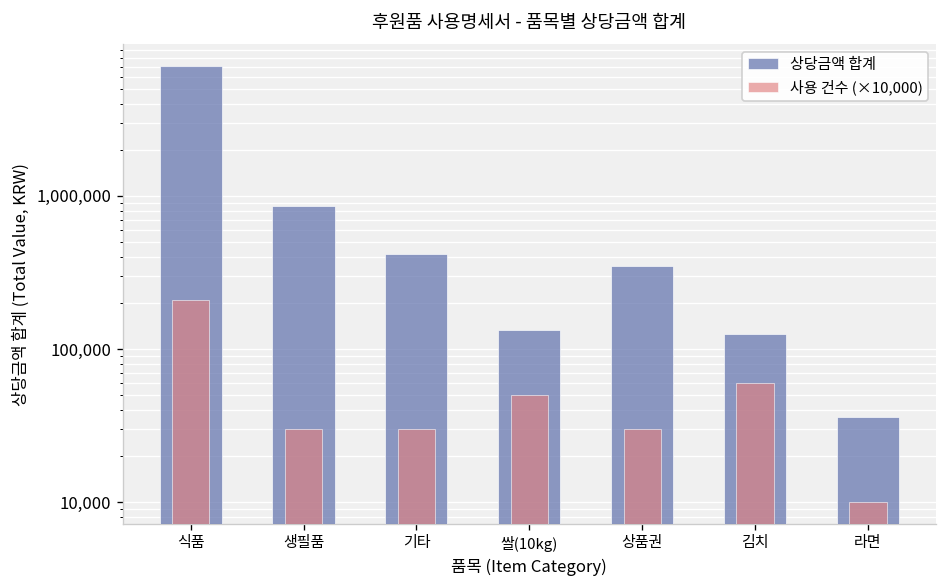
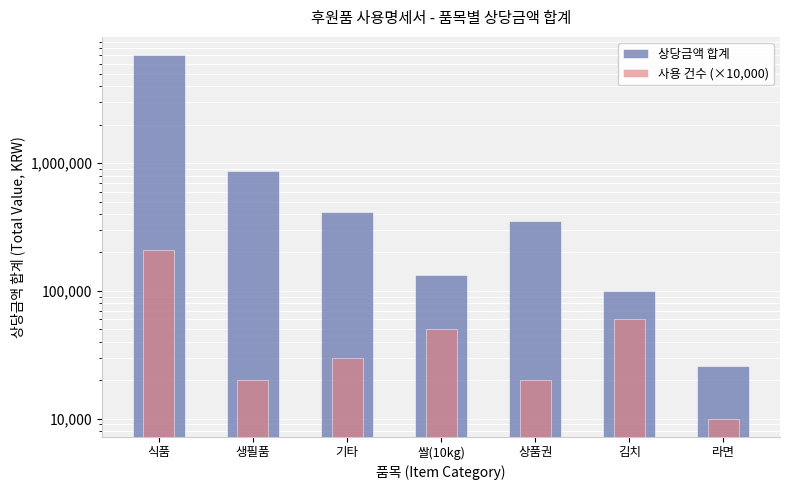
  {
    "상당금액 합계": {
      "식품": "7,000,000",
      "생필품": "900,000",
      "기타": "420,000",
      "쌀(10kg)": "130,000",
      "상품권": "350,000",
-     "김치": "130,000",
-     "라면": "36,000"
+     "김치": "100,000",
+     "라면": "26,000"
    },
    "사용 건수 (×10,000)": {
-     "생필품": "30,000",
-     "상품권": "30,000"
+     "생필품": "20,000",
+     "상품권": "20,000"
    }
  }
